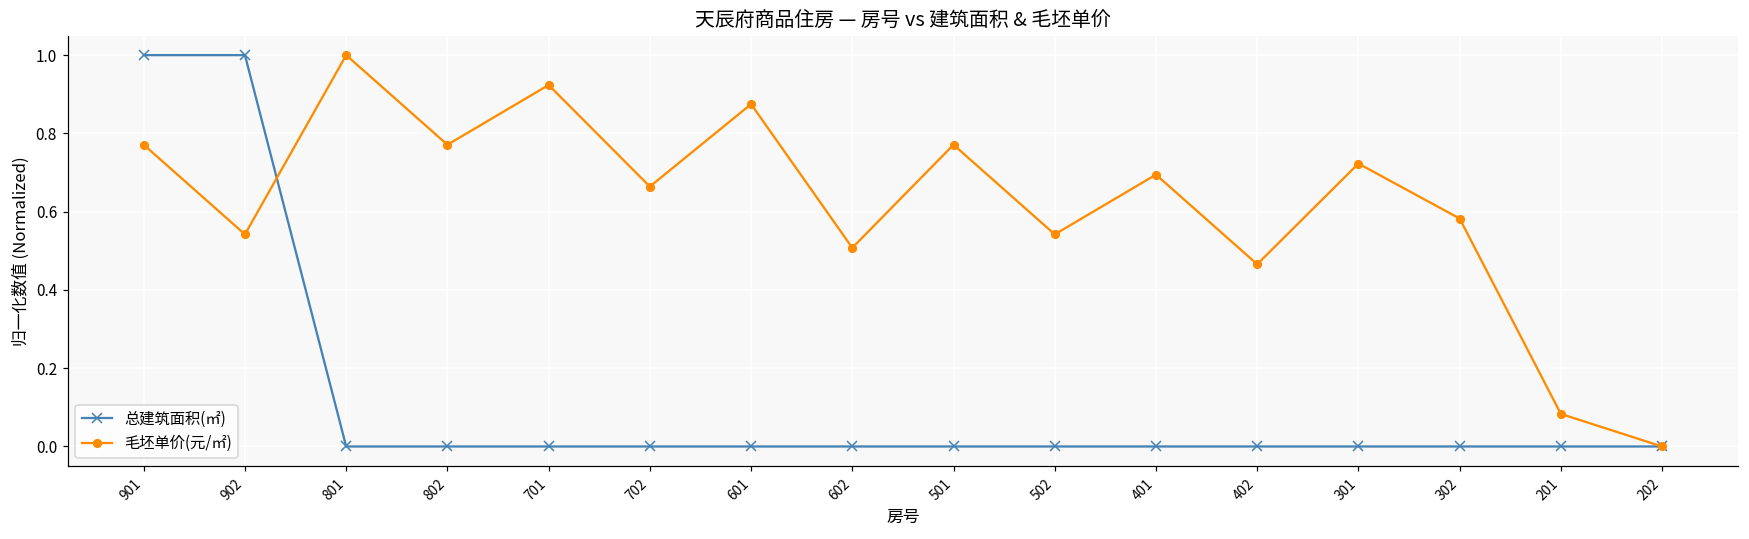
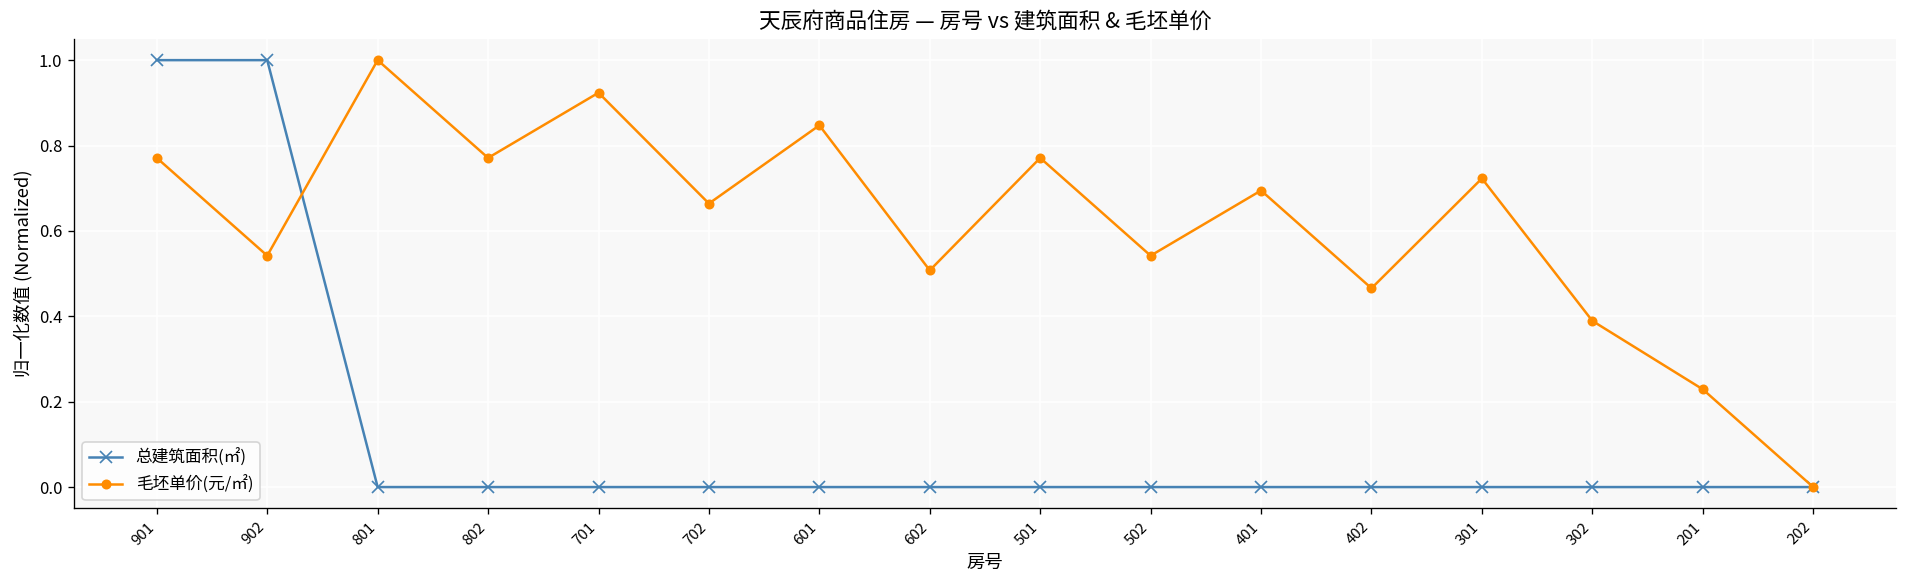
  {
    "总建筑面积(㎡)": {
      "901": 1.00,
      "902": 1.00,
      "801": 0.00,
      "802": 0.00,
      "701": 0.00,
      "702": 0.00,
      "601": 0.00,
      "602": 0.00,
      "501": 0.00,
      "502": 0.00,
      "401": 0.00,
      "402": 0.00,
      "301": 0.00,
      "302": 0.00,
      "201": 0.00
    },
    "毛坯单价(元/㎡)": {
      "901": 0.77,
      "902": 0.54,
      "801": 1.00,
      "802": 0.77,
      "701": 0.92,
      "702": 0.66,
-     "601": 0.87,
+     "601": 0.85,
      "602": 0.51,
      "501": 0.77,
      "502": 0.54,
      "401": 0.69,
      "402": 0.47,
      "301": 0.72,
-     "302": 0.58,
-     "201": 0.08
+     "302": 0.39,
+     "201": 0.23
    }
  }
